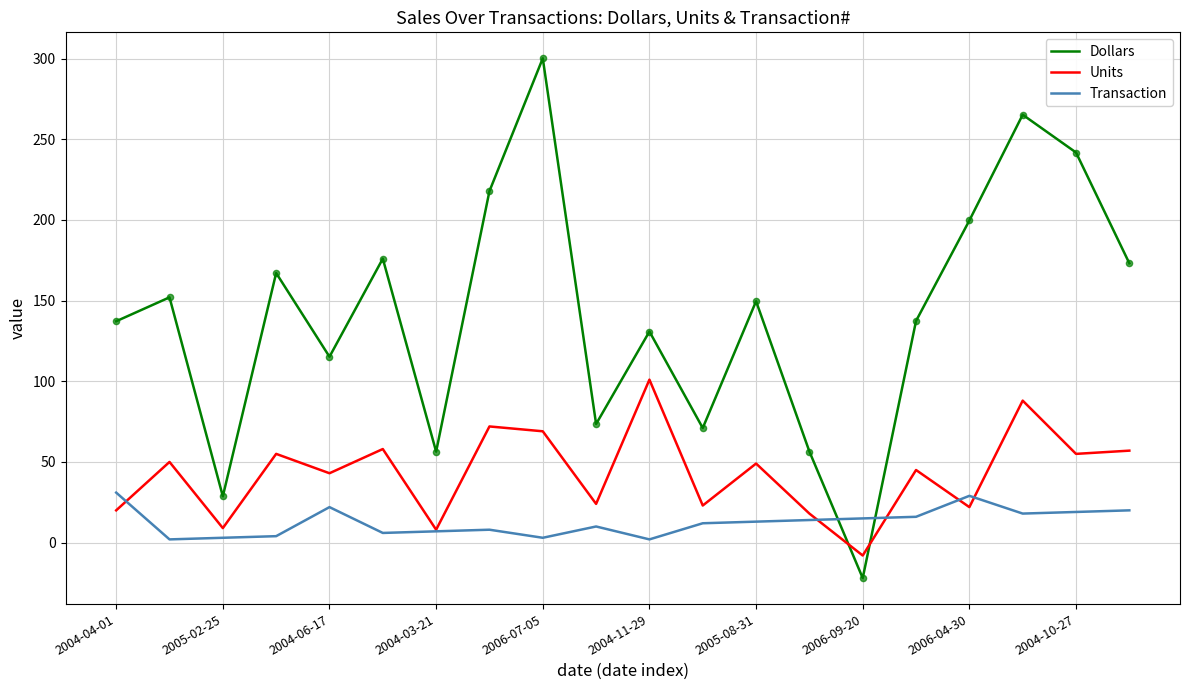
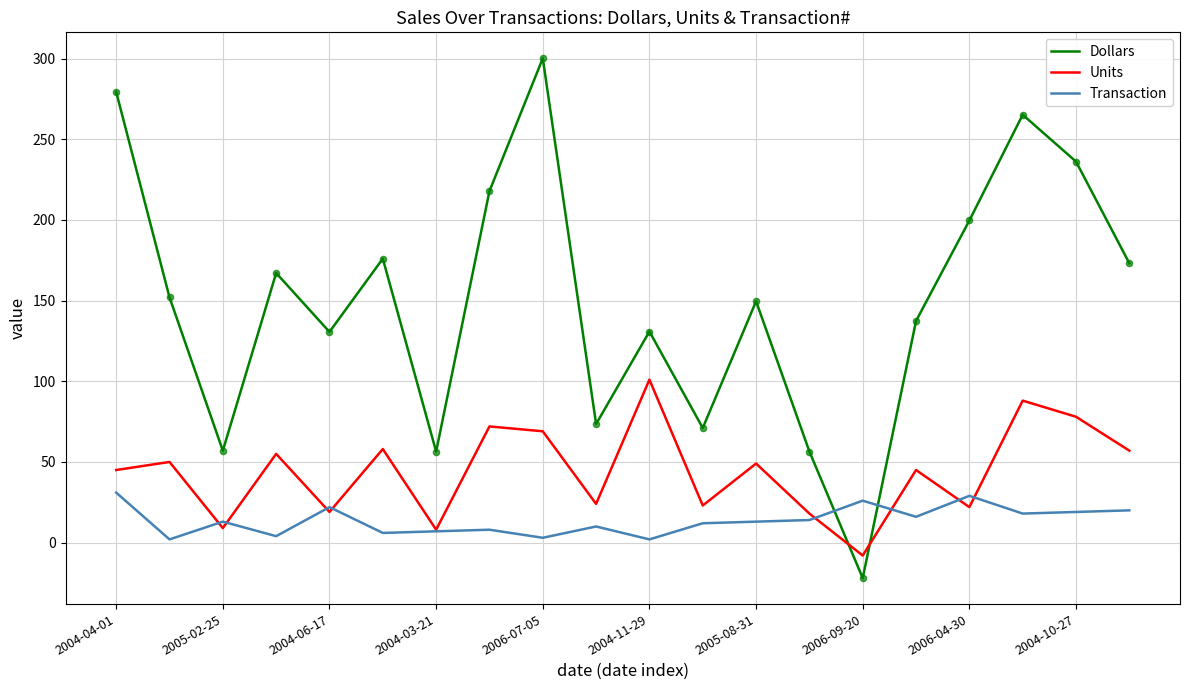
  {
    "Dollars": {
-     "2004-04-01": 137,
-     "2005-02-25": 29,
-     "2004-06-17": 115,
+     "2004-04-01": 279,
+     "2005-02-25": 57,
+     "2004-06-17": 131,
      "2004-03-21": 56,
      "2006-07-05": 300,
      "2004-11-29": 131,
      "2006-09-20": -22,
      "2006-04-30": 200,
-     "2004-10-27": 242
+     "2004-10-27": 236
    },
    "Units": {
-     "2004-04-01": 20,
+     "2004-04-01": 45,
      "2005-02-25": 9,
-     "2004-06-17": 43,
+     "2004-06-17": 19,
      "2006-07-05": 69,
      "2004-11-29": 101,
      "2006-09-20": -8,
      "2006-04-30": 22,
-     "2004-10-27": 55
+     "2004-10-27": 78
    },
    "Transaction": {
      "2004-04-01": 31,
-     "2005-02-25": 3,
+     "2005-02-25": 13,
      "2004-06-17": 22,
      "2006-07-05": 3,
      "2004-11-29": 2,
-     "2006-09-20": 15,
+     "2006-09-20": 26,
      "2006-04-30": 29,
      "2004-10-27": 19
    }
  }
